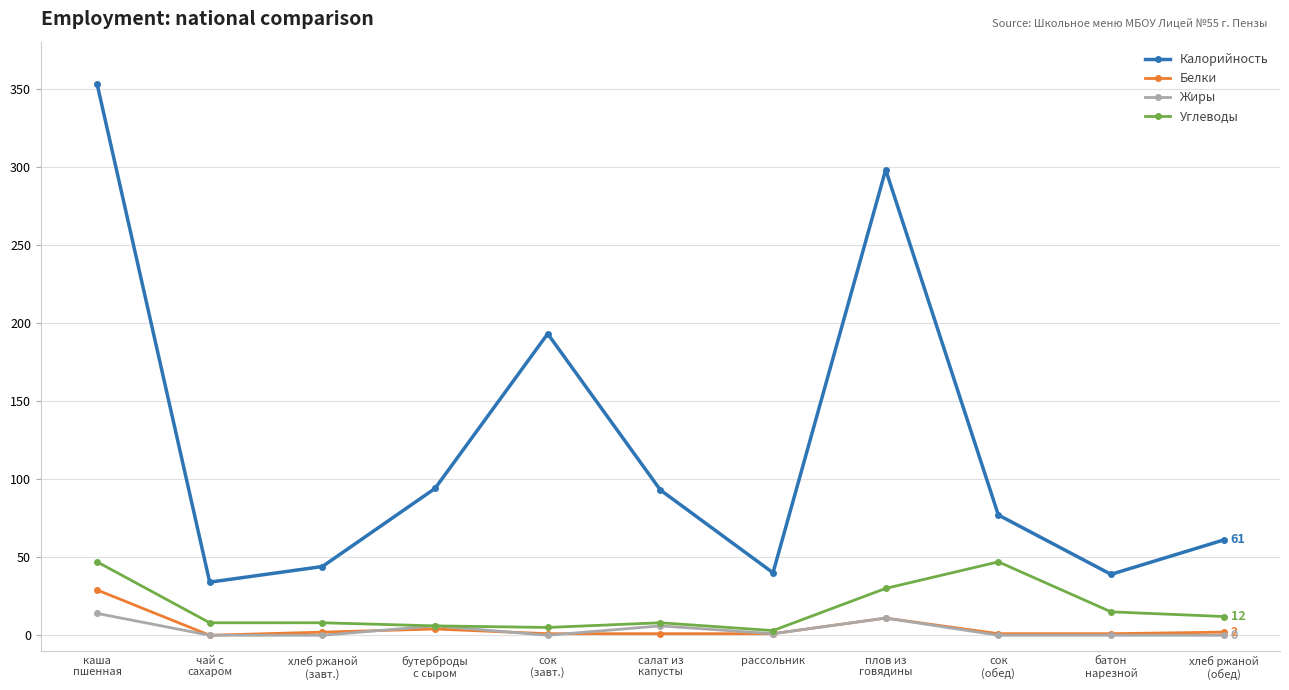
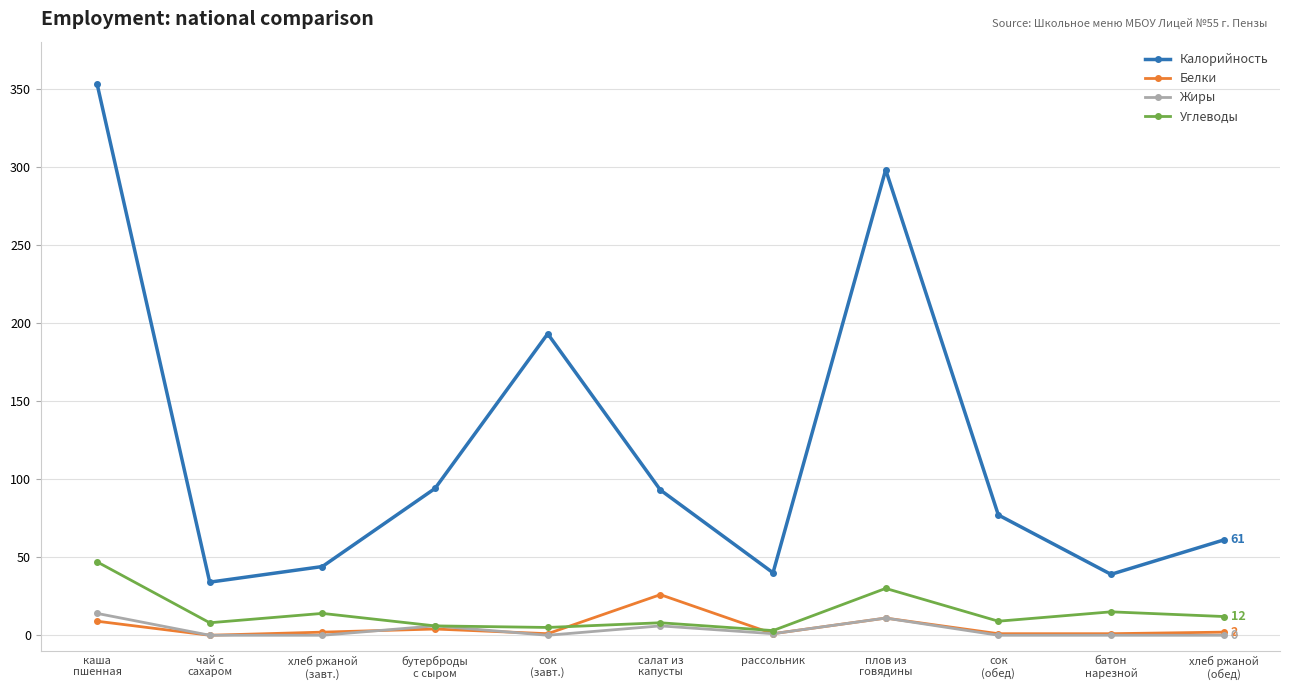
  {
    "Калорийность": {
      "хлеб ржаной (обед)": 61
    },
    "Белки": {
-     "каша пшенная": 29,
+     "каша пшенная": 9,
      "хлеб ржаной (завт.)": 2,
      "бутерброды с сыром": 4,
-     "салат из капусты": 1
+     "салат из капусты": 26
    },
    "Жиры": {
      "каша пшенная": 14,
      "хлеб ржаной (завт.)": 0,
      "салат из капусты": 6
    },
    "Углеводы": {
      "каша пшенная": 47,
      "чай с сахаром": 8,
-     "хлеб ржаной (завт.)": 8,
+     "хлеб ржаной (завт.)": 14,
      "сок (завт.)": 5,
      "салат из капусты": 8,
      "рассольник": 3,
      "плов из говядины": 30,
-     "сок (обед)": 47,
+     "сок (обед)": 9,
      "батон нарезной": 15
    }
  }
